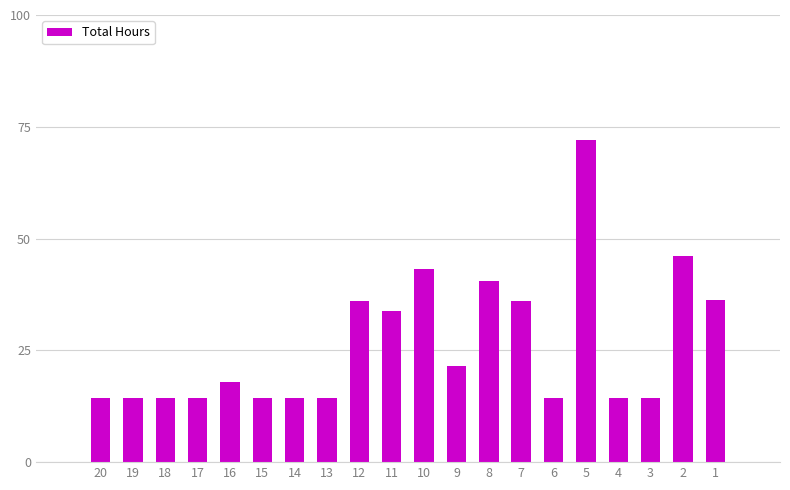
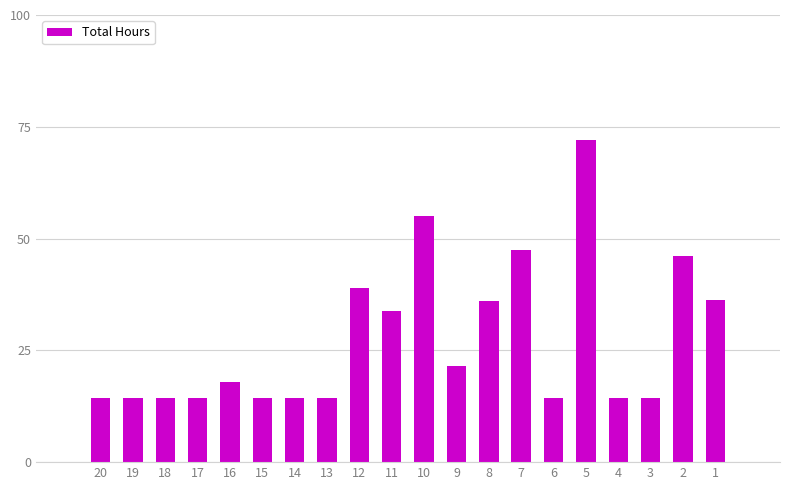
  {
    "20": 14,
    "19": 14,
    "18": 14,
    "17": 14,
    "16": 18,
    "15": 14,
    "14": 14,
    "13": 14,
-   "12": 36,
+   "12": 39,
    "11": 34,
-   "10": 43,
+   "10": 55,
    "9": 22,
-   "8": 41,
-   "7": 36,
+   "8": 36,
+   "7": 47,
    "6": 14,
    "5": 72,
    "4": 14,
    "3": 14,
    "2": 46,
    "1": 36
  }
